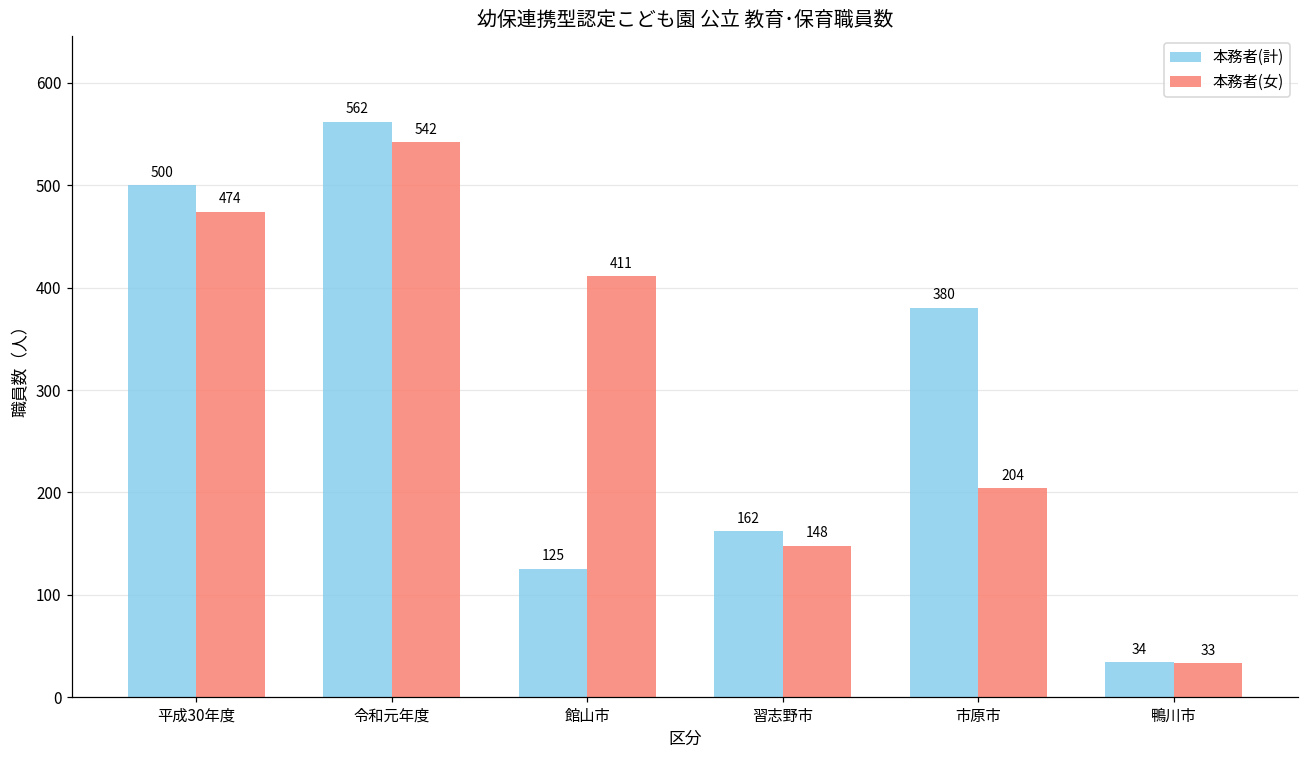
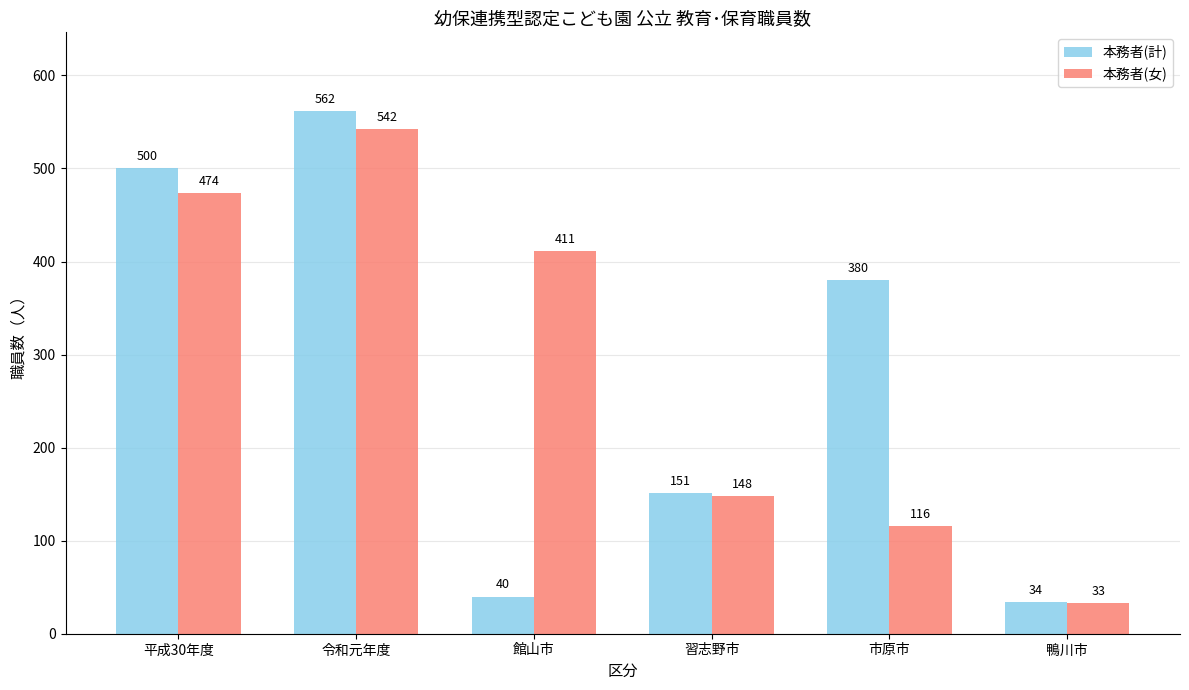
  {
    "本務者(計)": {
      "平成30年度": 500,
      "令和元年度": 562,
-     "館山市": 125,
-     "習志野市": 162,
+     "館山市": 40,
+     "習志野市": 151,
      "市原市": 380,
      "鴨川市": 34
    },
    "本務者(女)": {
      "平成30年度": 474,
      "令和元年度": 542,
      "館山市": 411,
      "習志野市": 148,
-     "市原市": 204,
+     "市原市": 116,
      "鴨川市": 33
    }
  }
